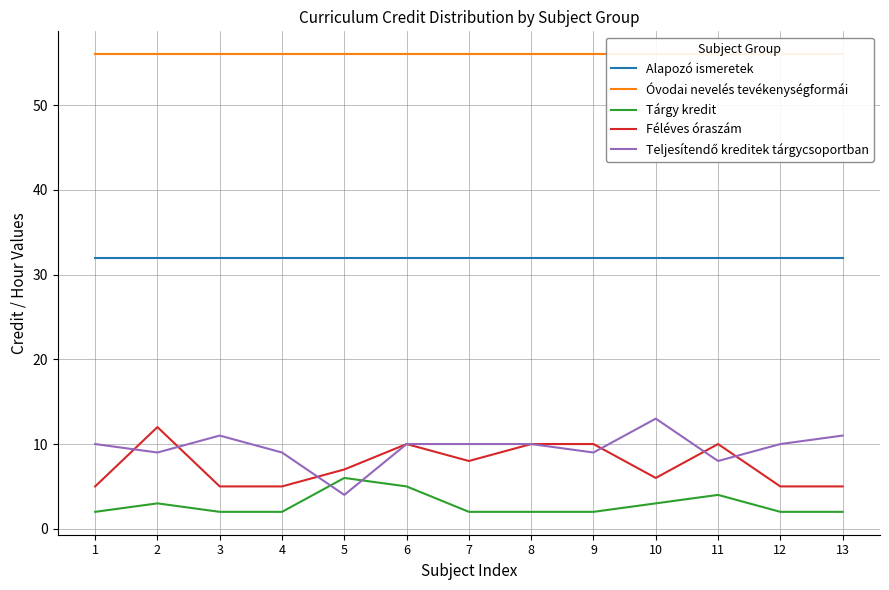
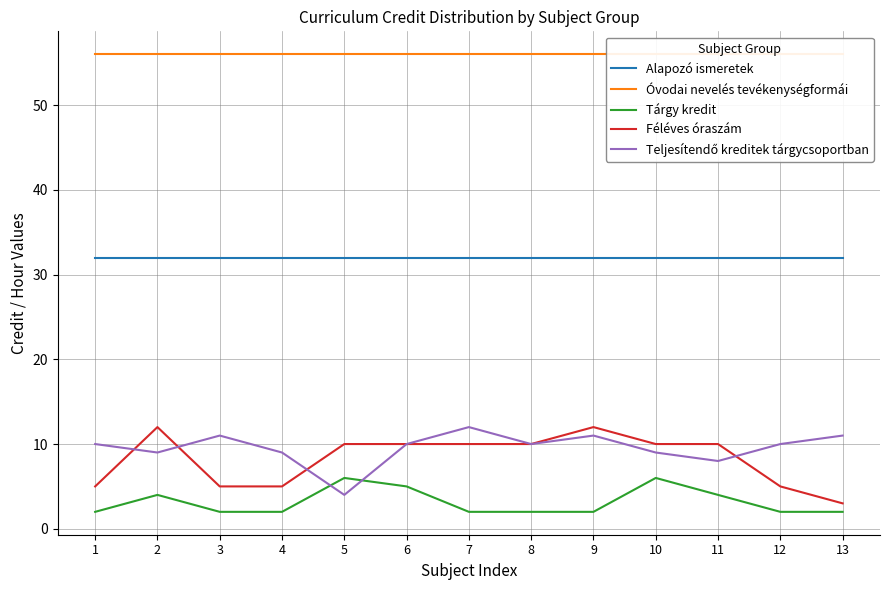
  {
    "Alapozó ismeretek": {
      "1": 32,
      "2": 32,
      "3": 32,
      "4": 32,
      "5": 32,
      "6": 32,
      "7": 32,
      "8": 32,
      "9": 32,
      "10": 32,
      "11": 32,
      "12": 32,
      "13": 32
    },
    "Óvodai nevelés tevékenységformái": {
      "1": 56,
      "2": 56,
      "3": 56,
      "4": 56,
      "5": 56,
      "6": 56,
      "7": 56,
      "8": 56,
      "9": 56
    },
    "Tárgy kredit": {
      "1": 2,
-     "2": 3,
+     "2": 4,
      "3": 2,
      "4": 2,
      "5": 6,
      "6": 5,
      "7": 2,
      "8": 2,
      "9": 2,
-     "10": 3,
+     "10": 6,
      "11": 4,
      "12": 2,
      "13": 2
    },
    "Féléves óraszám": {
      "1": 5,
      "2": 12,
      "3": 5,
      "4": 5,
-     "5": 7,
-     "7": 8,
-     "9": 10,
-     "10": 6,
+     "5": 10,
+     "7": 10,
+     "9": 12,
+     "10": 10,
      "11": 10,
      "12": 5,
-     "13": 5
+     "13": 3
    },
    "Teljesítendő kreditek tárgycsoportban": {
      "1": 10,
      "2": 9,
      "3": 11,
      "4": 9,
      "5": 4,
-     "7": 10,
-     "9": 9,
-     "10": 13,
+     "7": 12,
+     "9": 11,
+     "10": 9,
      "11": 8,
      "12": 10,
      "13": 11
    }
  }
